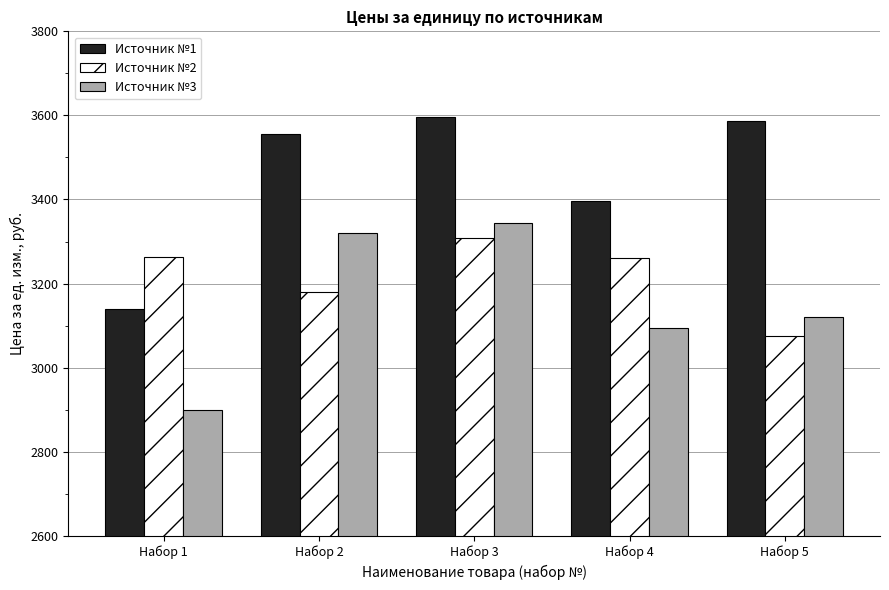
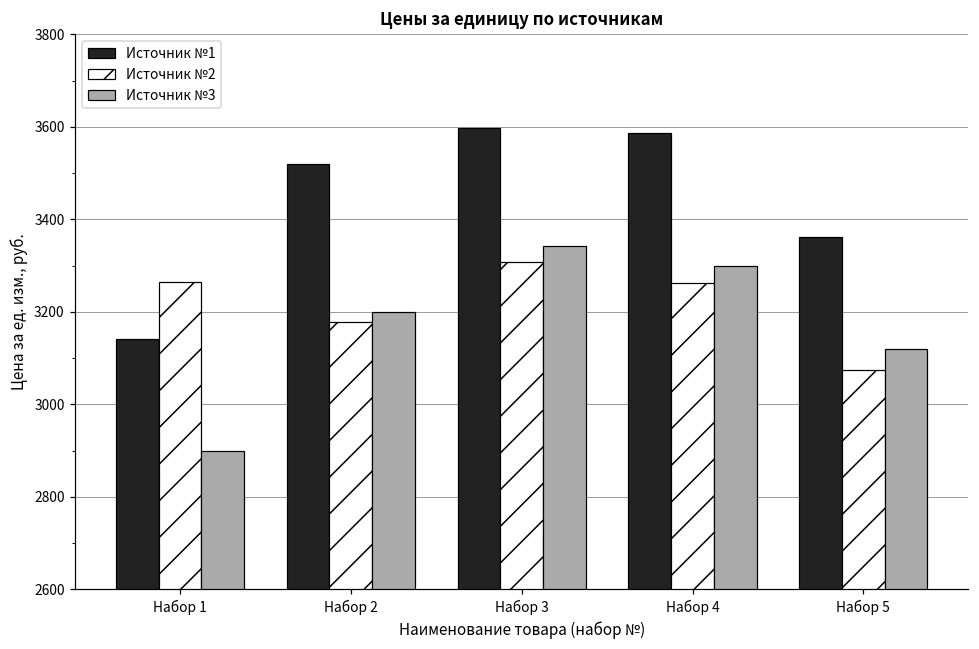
  {
    "Источник №1": {
      "Набор 1": 3140,
-     "Набор 2": 3550,
+     "Набор 2": 3520,
      "Набор 3": 3600,
-     "Набор 4": 3400,
-     "Набор 5": 3590
+     "Набор 4": 3590,
+     "Набор 5": 3360
    },
    "Источник №2": {
      "Набор 1": 3260,
      "Набор 2": 3180,
      "Набор 3": 3310,
      "Набор 4": 3260,
      "Набор 5": 3080
    },
    "Источник №3": {
      "Набор 1": 2900,
-     "Набор 2": 3320,
+     "Набор 2": 3200,
      "Набор 3": 3340,
-     "Набор 4": 3090,
+     "Набор 4": 3300,
      "Набор 5": 3120
    }
  }
